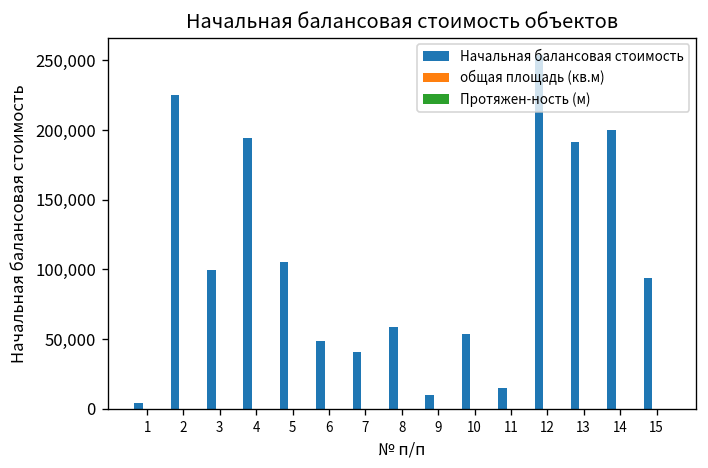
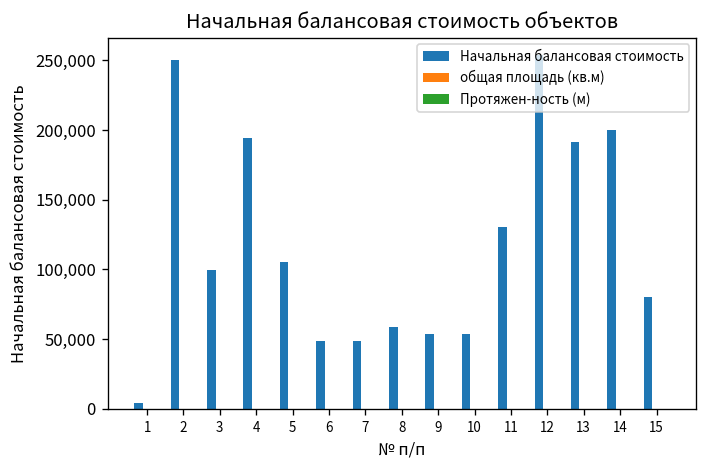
  {
    "Начальная балансовая стоимость": {
      "1": "5,000",
-     "2": "225,000",
+     "2": "250,000",
      "3": "100,000",
      "4": "194,000",
      "5": "106,000",
      "6": "49,000",
-     "7": "41,000",
+     "7": "49,000",
      "8": "58,000",
-     "9": "10,000",
+     "9": "54,000",
      "10": "54,000",
-     "11": "15,000",
+     "11": "131,000",
      "13": "191,000",
      "14": "200,000",
-     "15": "94,000"
+     "15": "80,000"
    },
    "общая площадь (кв.м)": {
      "1": "0",
      "2": "0",
      "3": "0",
      "4": "0",
      "5": "0",
      "6": "0",
      "7": "0",
      "8": "0",
      "9": "0",
      "10": "0",
      "11": "0",
      "12": "0",
      "13": "0",
      "14": "0",
      "15": "0"
    },
    "Протяжен-ность (м)": {
      "1": "0",
      "2": "0",
      "3": "0",
      "4": "0",
      "5": "0",
      "6": "0",
      "7": "0",
      "8": "0",
      "9": "0",
      "10": "0",
      "11": "0",
      "12": "0",
      "13": "0",
      "14": "0",
      "15": "0"
    }
  }
